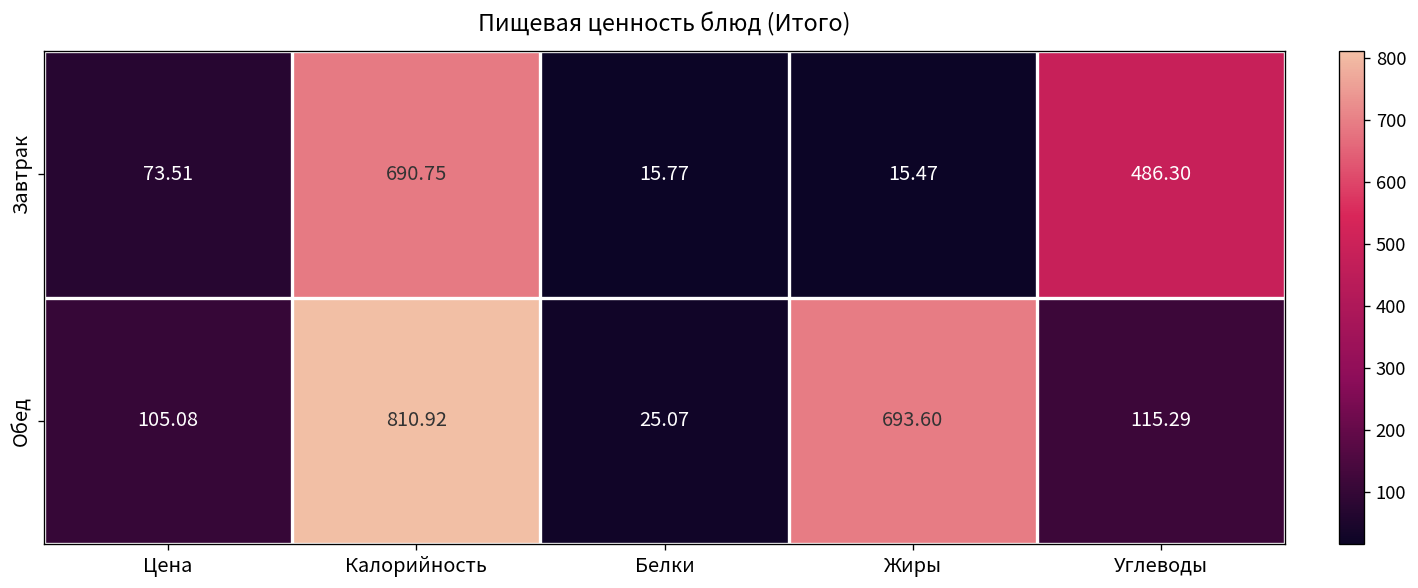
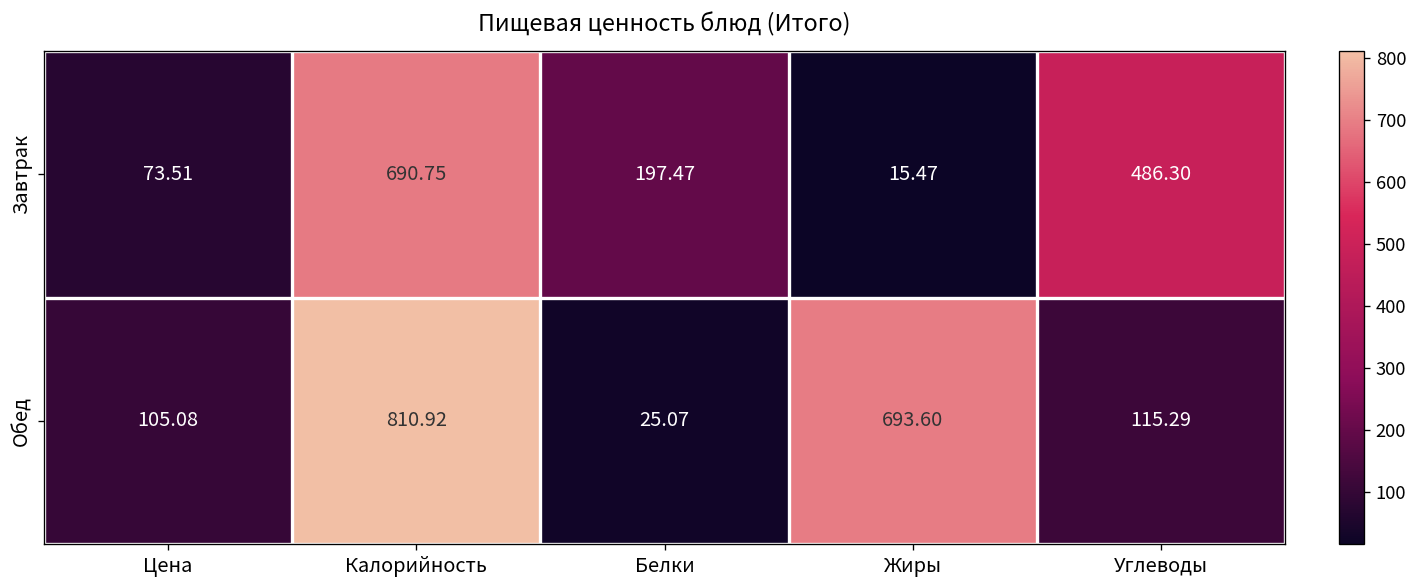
  {
    "Завтрак": {
      "Цена": 73.51,
      "Калорийность": 690.75,
-     "Белки": 15.77,
+     "Белки": 197.47,
      "Жиры": 15.47,
      "Углеводы": 486.30
    },
    "Обед": {
      "Цена": 105.08,
      "Калорийность": 810.92,
      "Белки": 25.07,
      "Жиры": 693.60,
      "Углеводы": 115.29
    }
  }
